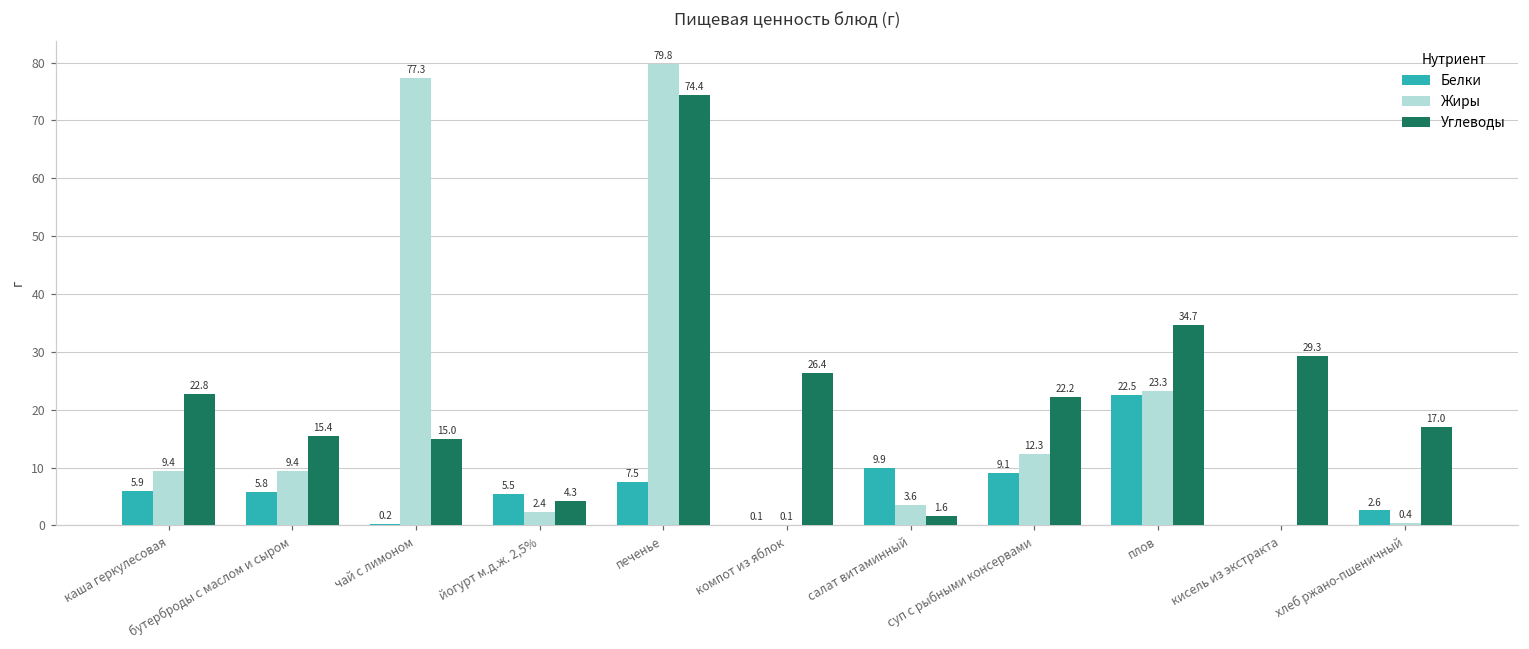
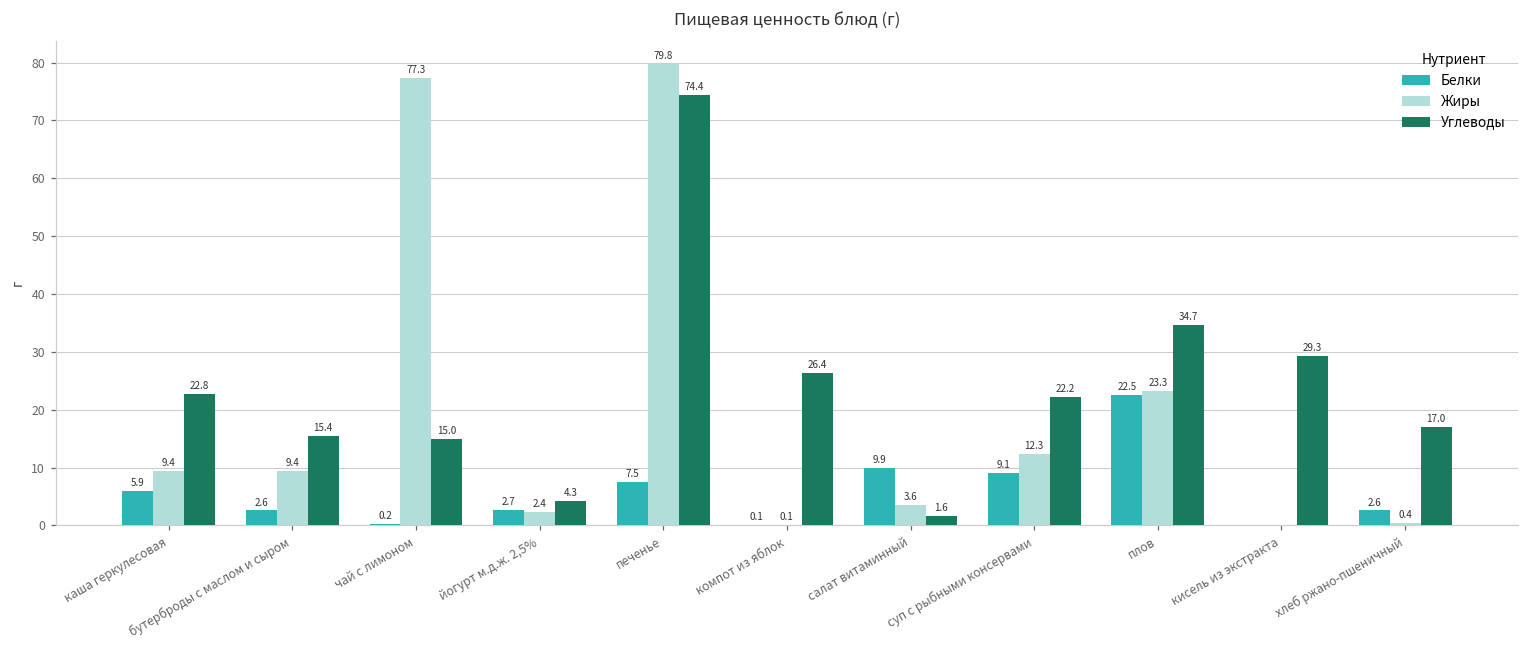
  {
    "Белки": {
      "каша геркулесовая": 5.9,
-     "бутерброды с маслом и сыром": 5.8,
+     "бутерброды с маслом и сыром": 2.6,
      "чай с лимоном": 0.2,
-     "йогурт м.д.ж. 2,5%": 5.5,
+     "йогурт м.д.ж. 2,5%": 2.7,
      "печенье": 7.5,
      "компот из яблок": 0.1,
      "салат витаминный": 9.9,
      "суп с рыбными консервами": 9.1,
      "плов": 22.5,
      "хлеб ржано-пшеничный": 2.6
    },
    "Жиры": {
      "каша геркулесовая": 9.4,
      "бутерброды с маслом и сыром": 9.4,
      "чай с лимоном": 77.3,
      "йогурт м.д.ж. 2,5%": 2.4,
      "печенье": 79.8,
      "компот из яблок": 0.1,
      "салат витаминный": 3.6,
      "суп с рыбными консервами": 12.3,
      "плов": 23.3,
      "хлеб ржано-пшеничный": 0.4
    },
    "Углеводы": {
      "каша геркулесовая": 22.8,
      "бутерброды с маслом и сыром": 15.4,
      "чай с лимоном": 15.0,
      "йогурт м.д.ж. 2,5%": 4.3,
      "печенье": 74.4,
      "компот из яблок": 26.4,
      "салат витаминный": 1.6,
      "суп с рыбными консервами": 22.2,
      "плов": 34.7,
      "кисель из экстракта": 29.3,
      "хлеб ржано-пшеничный": 17.0
    }
  }
